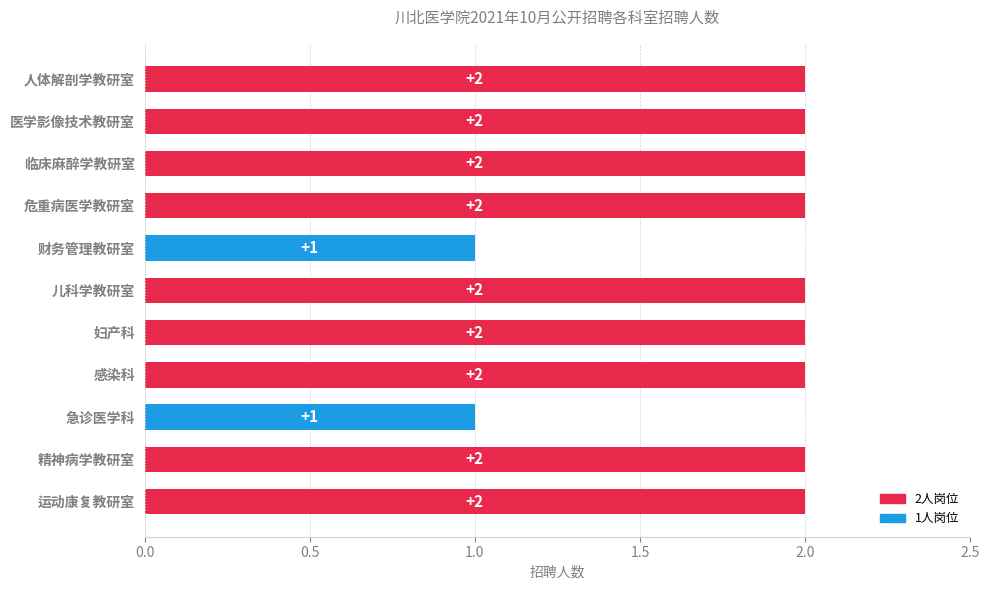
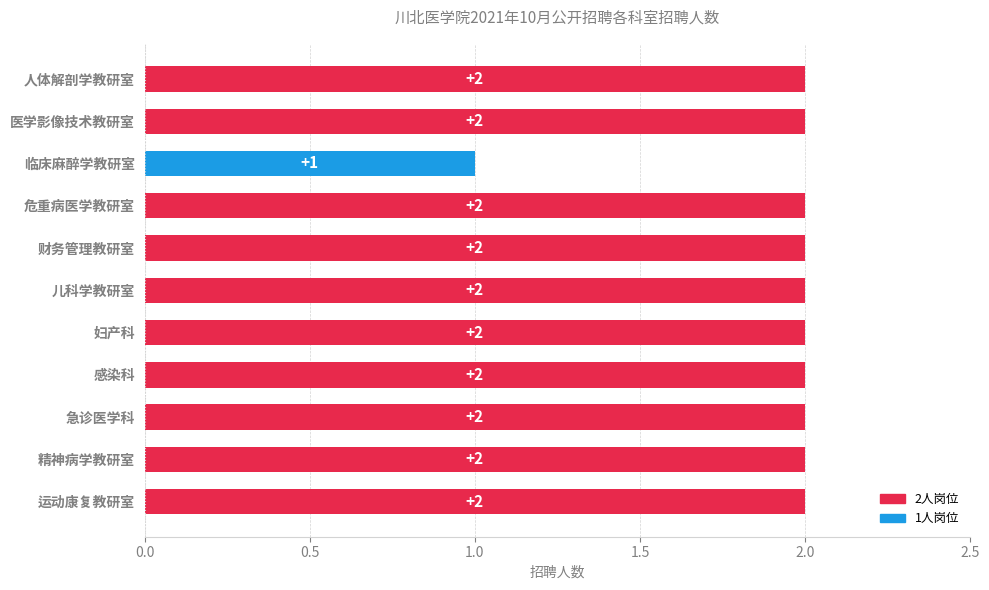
  {
    "人体解剖学教研室": "+2",
    "医学影像技术教研室": "+2",
-   "临床麻醉学教研室": "+2",
+   "临床麻醉学教研室": "+1",
    "危重病医学教研室": "+2",
-   "财务管理教研室": "+1",
+   "财务管理教研室": "+2",
    "儿科学教研室": "+2",
    "妇产科": "+2",
    "感染科": "+2",
-   "急诊医学科": "+1",
+   "急诊医学科": "+2",
    "精神病学教研室": "+2",
    "运动康复教研室": "+2"
  }
